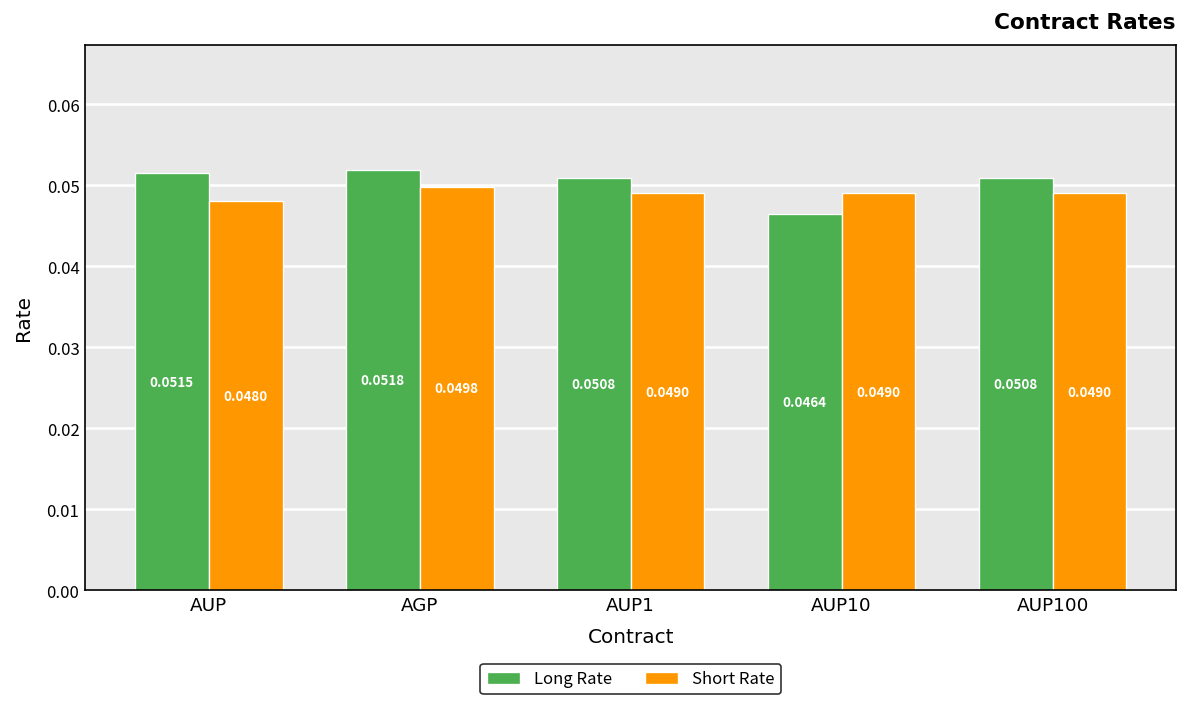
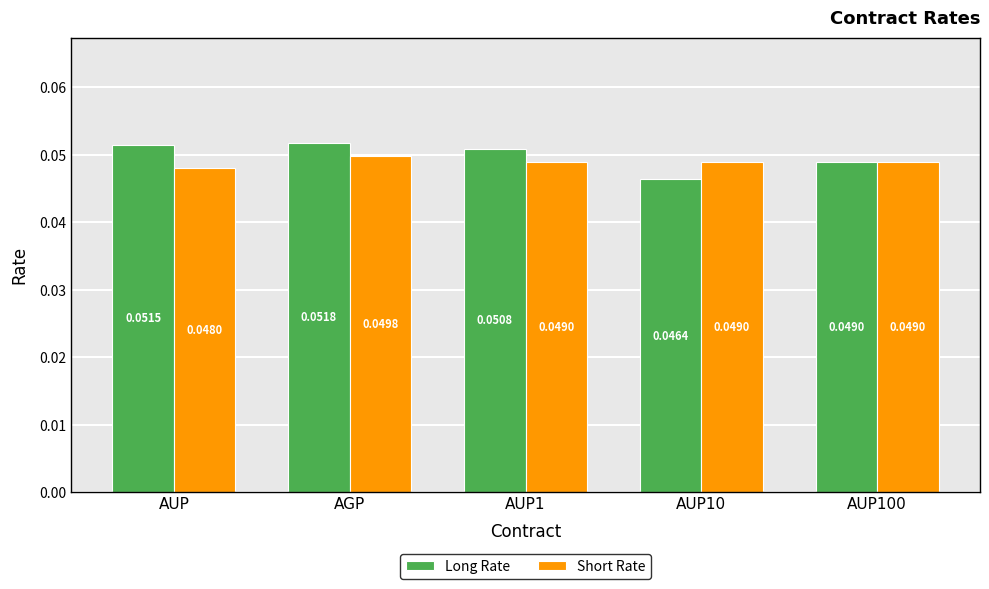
  {
    "Long Rate": {
      "AUP": 0.0515,
      "AGP": 0.0518,
      "AUP1": 0.0508,
      "AUP10": 0.0464,
-     "AUP100": 0.0508
+     "AUP100": 0.0490
    },
    "Short Rate": {
      "AUP": 0.0480,
      "AGP": 0.0498,
      "AUP1": 0.0490,
      "AUP10": 0.0490,
      "AUP100": 0.0490
    }
  }
